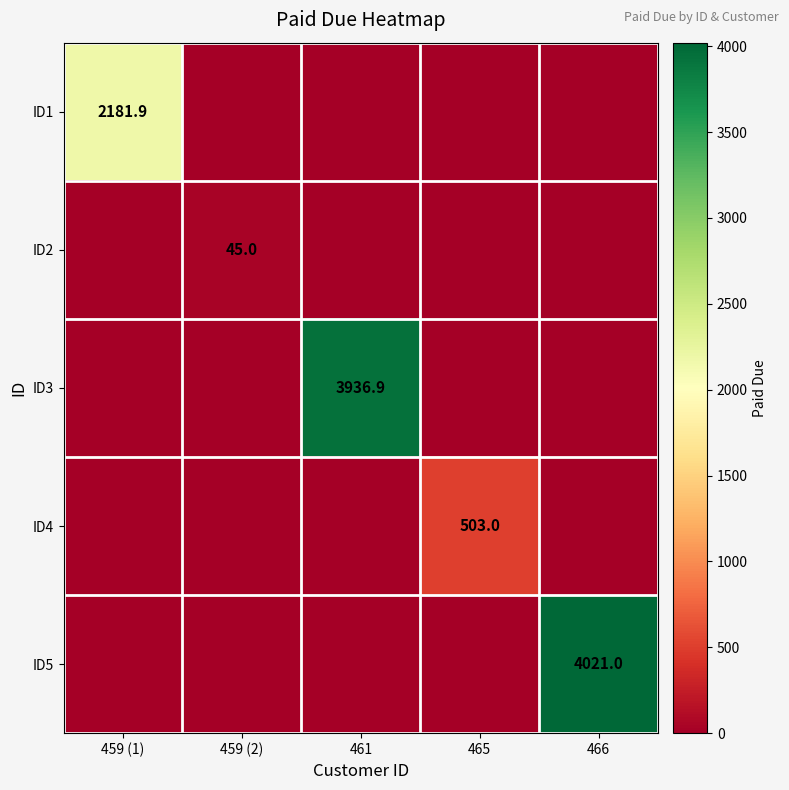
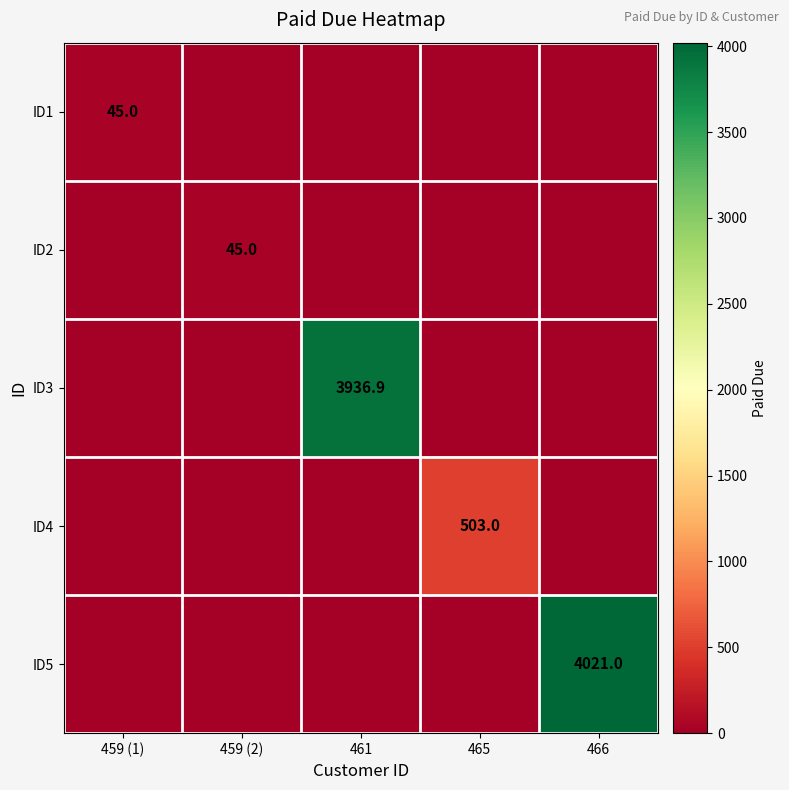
  {
    "ID1": {
-     "459 (1)": 2181.9
+     "459 (1)": 45.0
    },
    "ID2": {
      "459 (2)": 45.0
    },
    "ID3": {
      "461": 3936.9
    },
    "ID4": {
      "465": 503.0
    },
    "ID5": {
      "466": 4021.0
    }
  }
